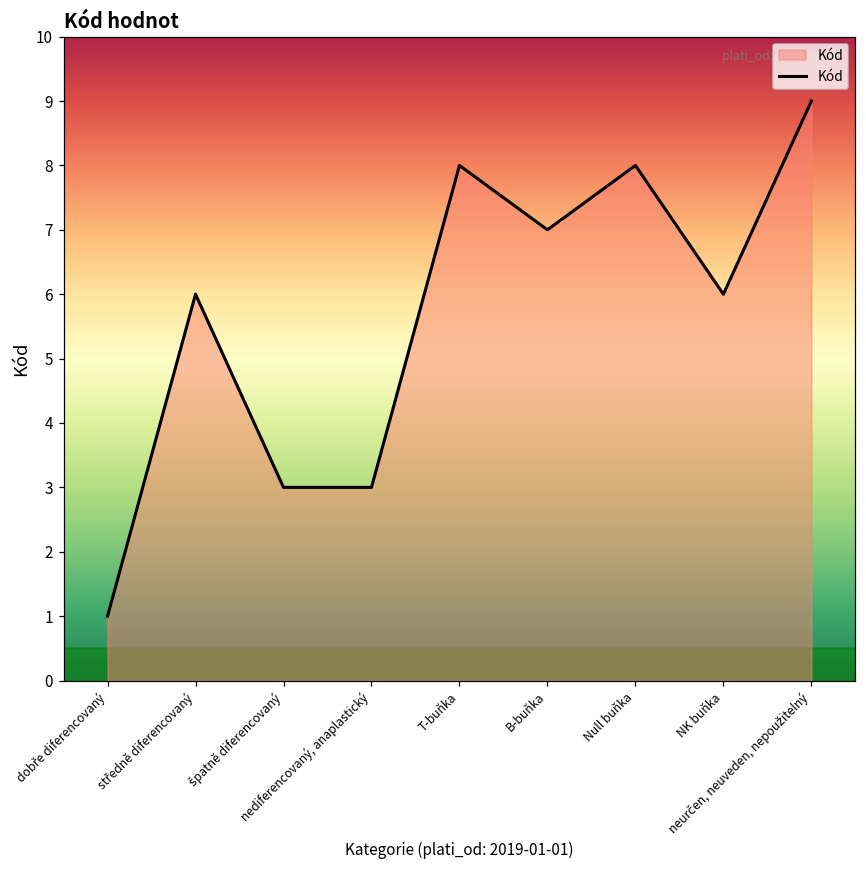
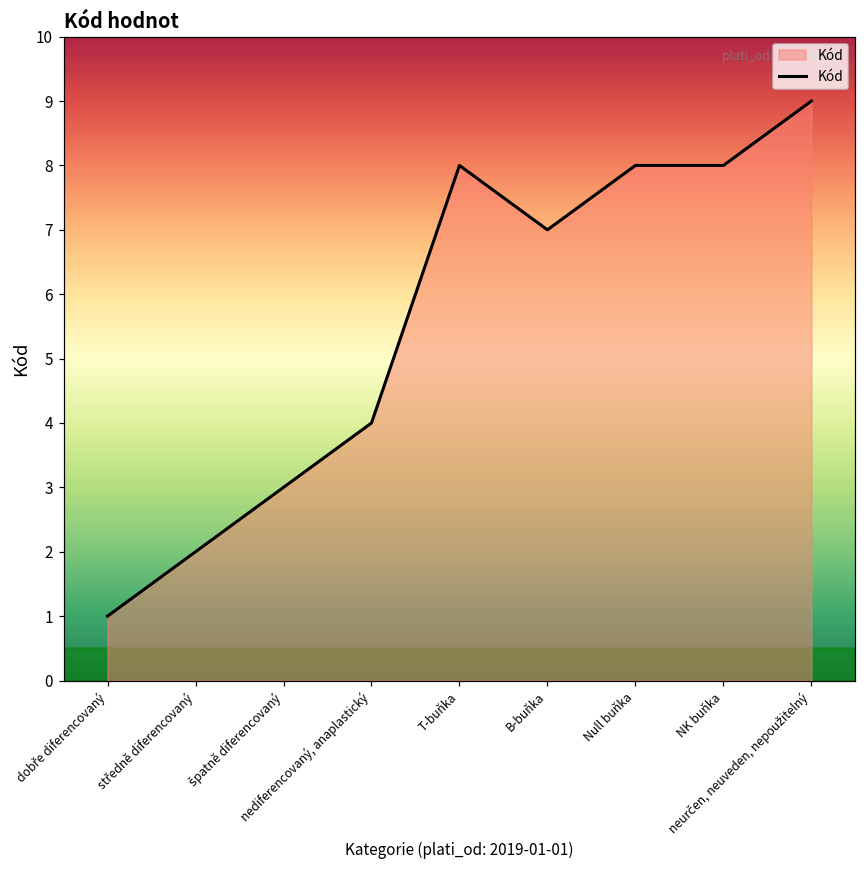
  {
    "dobře diferencovaný": 1,
-   "středně diferencovaný": 6,
+   "středně diferencovaný": 2,
    "špatně diferencovaný": 3,
-   "nediferencovaný, anaplastický": 3,
+   "nediferencovaný, anaplastický": 4,
    "T-buňka": 8,
    "B-buňka": 7,
    "Null buňka": 8,
-   "NK buňka": 6,
+   "NK buňka": 8,
    "neurčen, neuveden, nepoužitelný": 9
  }
